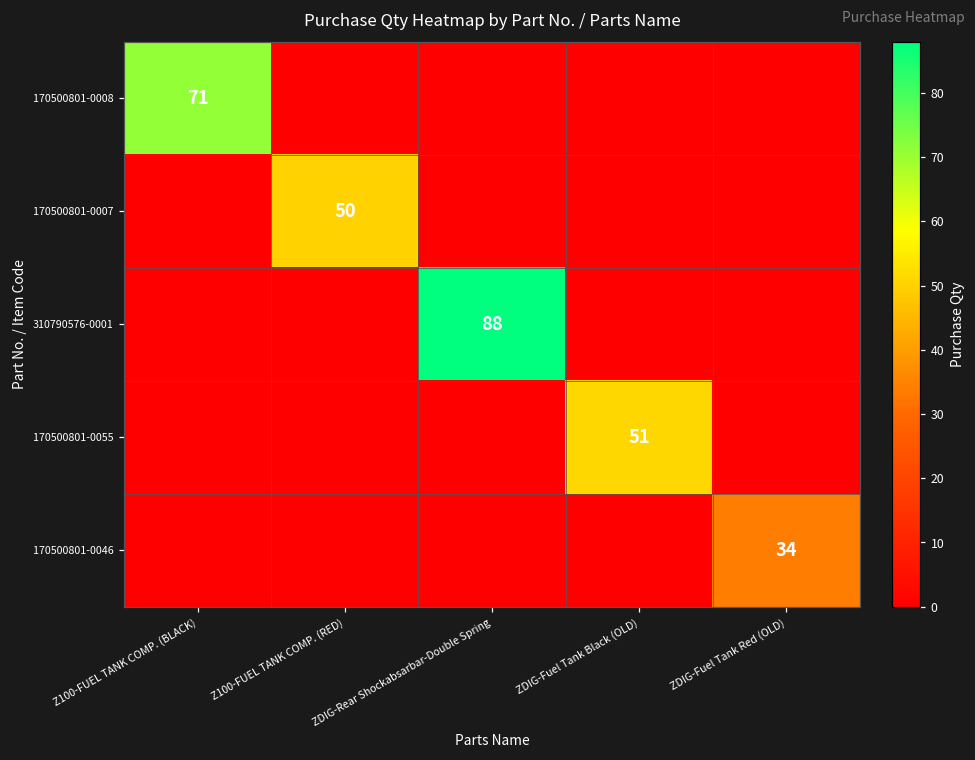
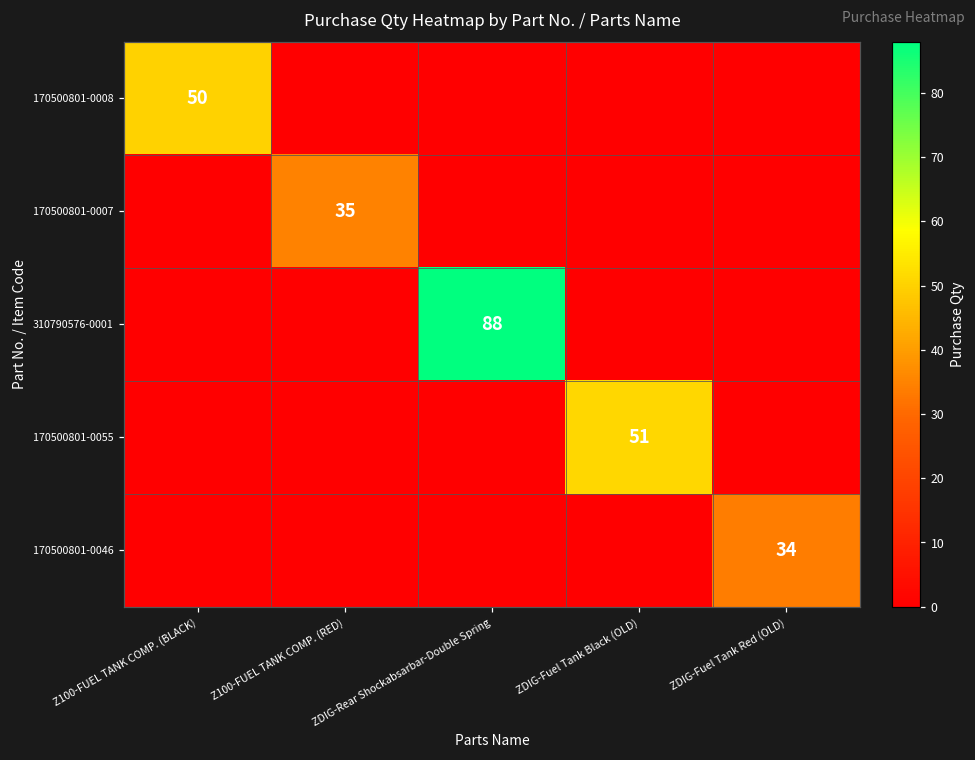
  {
    "170500801-0008": {
-     "Z100-FUEL TANK COMP. (BLACK)": 71
+     "Z100-FUEL TANK COMP. (BLACK)": 50
    },
    "170500801-0007": {
-     "Z100-FUEL TANK COMP. (RED)": 50
+     "Z100-FUEL TANK COMP. (RED)": 35
    },
    "310790576-0001": {
      "ZDIG-Rear Shockabsarbar-Double Spring": 88
    },
    "170500801-0055": {
      "ZDIG-Fuel Tank Black (OLD)": 51
    },
    "170500801-0046": {
      "ZDIG-Fuel Tank Red (OLD)": 34
    }
  }
